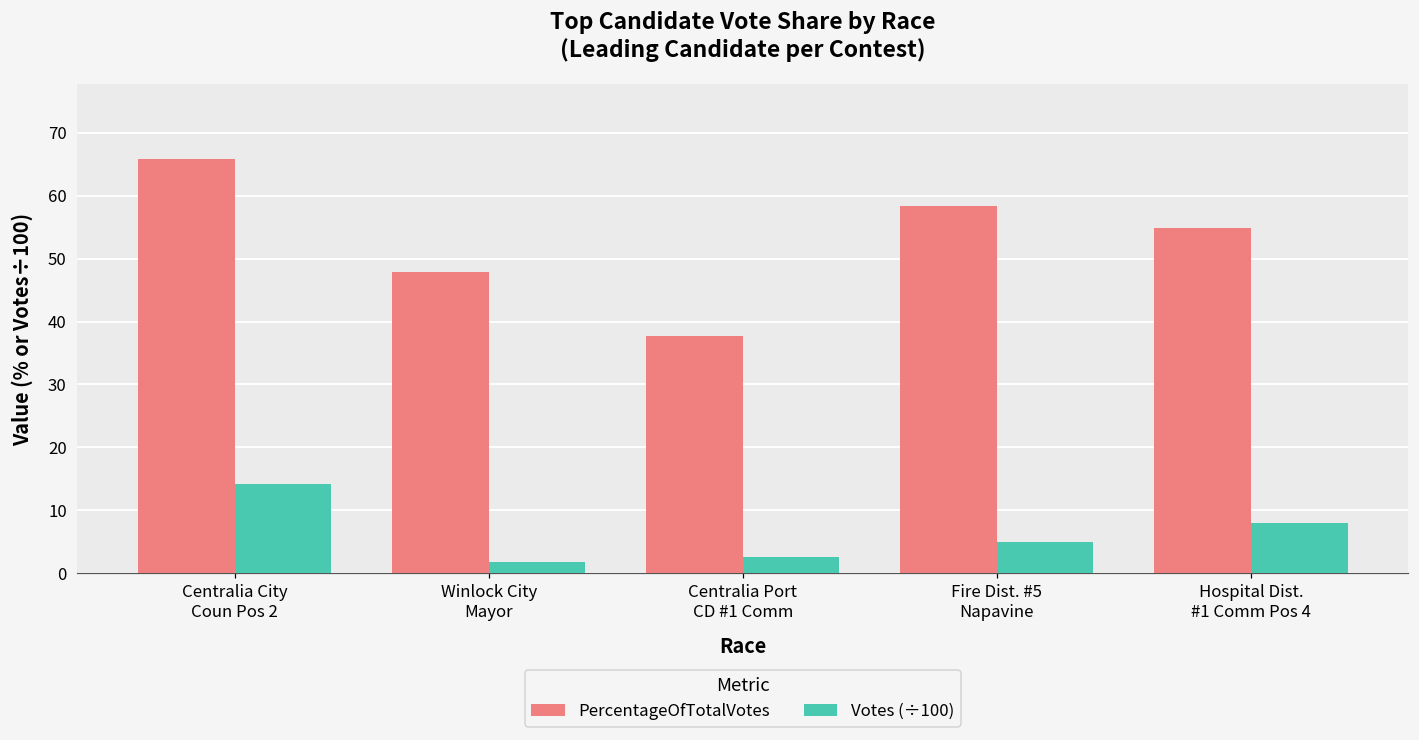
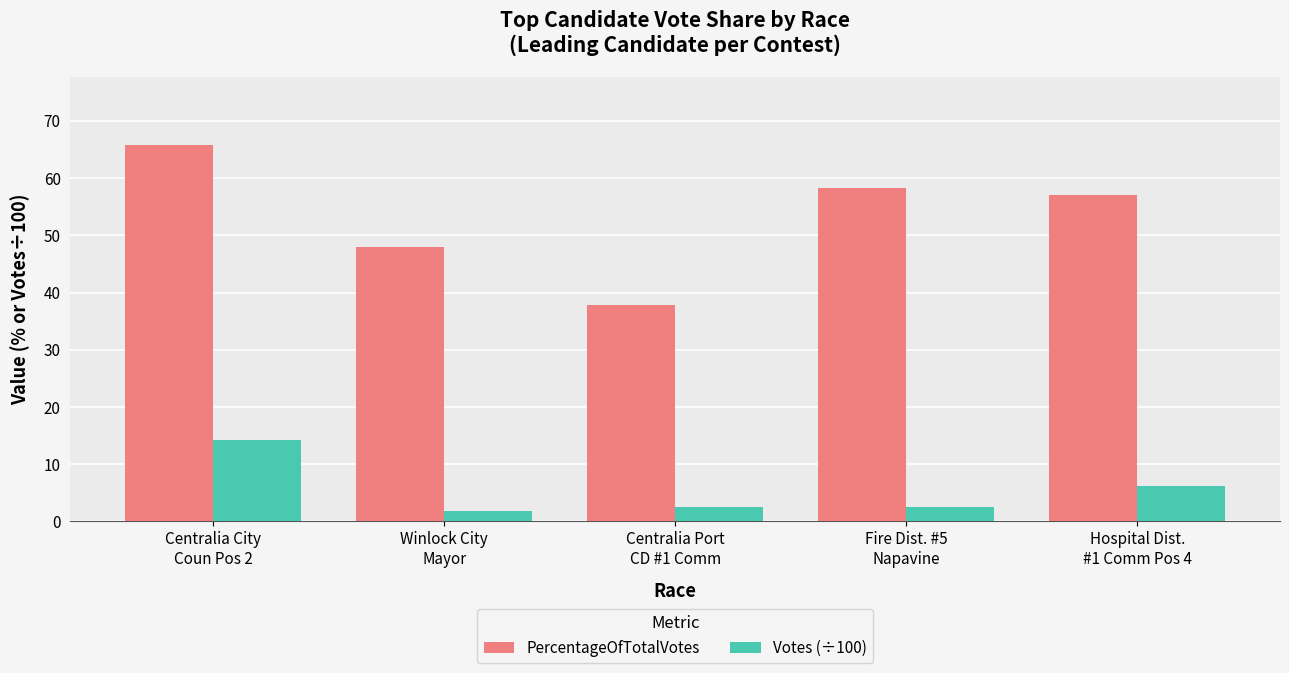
  {
    "PercentageOfTotalVotes": {
      "Centralia City Coun Pos 2": 66,
      "Winlock City Mayor": 48,
      "Centralia Port CD #1 Comm": 38,
      "Fire Dist. #5 Napavine": 58,
-     "Hospital Dist. #1 Comm Pos 4": 55
+     "Hospital Dist. #1 Comm Pos 4": 57
    },
    "Votes (÷100)": {
      "Centralia City Coun Pos 2": 14,
      "Winlock City Mayor": 2,
      "Centralia Port CD #1 Comm": 3,
-     "Fire Dist. #5 Napavine": 5,
-     "Hospital Dist. #1 Comm Pos 4": 8
+     "Fire Dist. #5 Napavine": 2,
+     "Hospital Dist. #1 Comm Pos 4": 6
    }
  }
